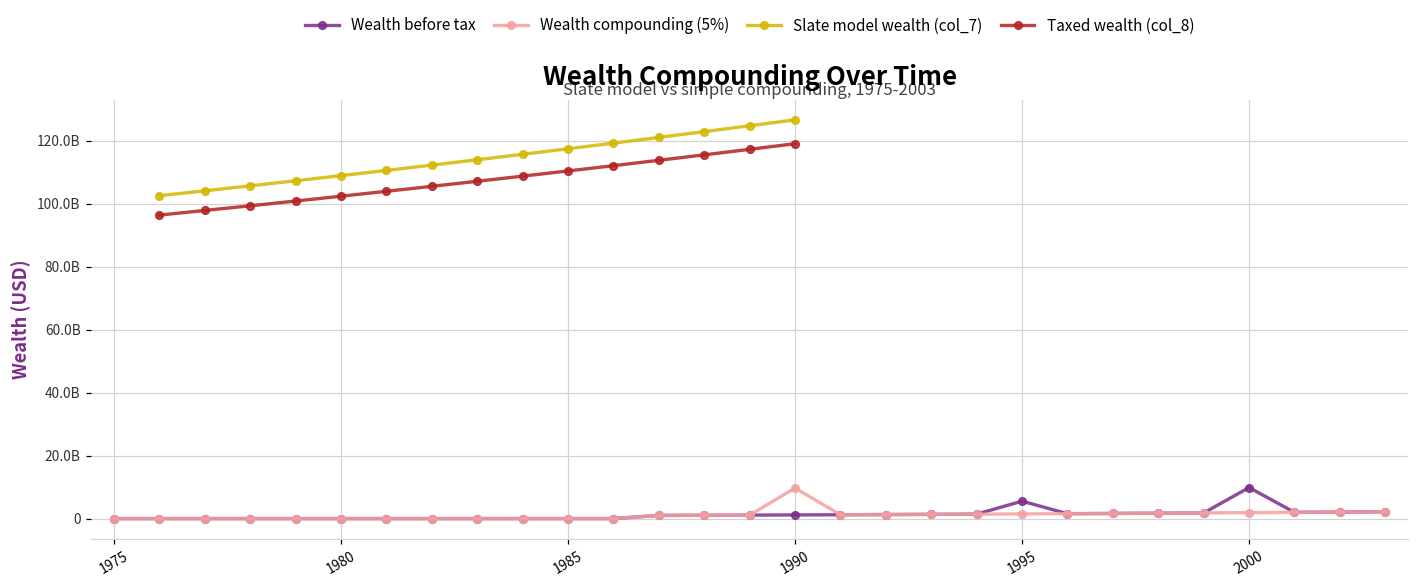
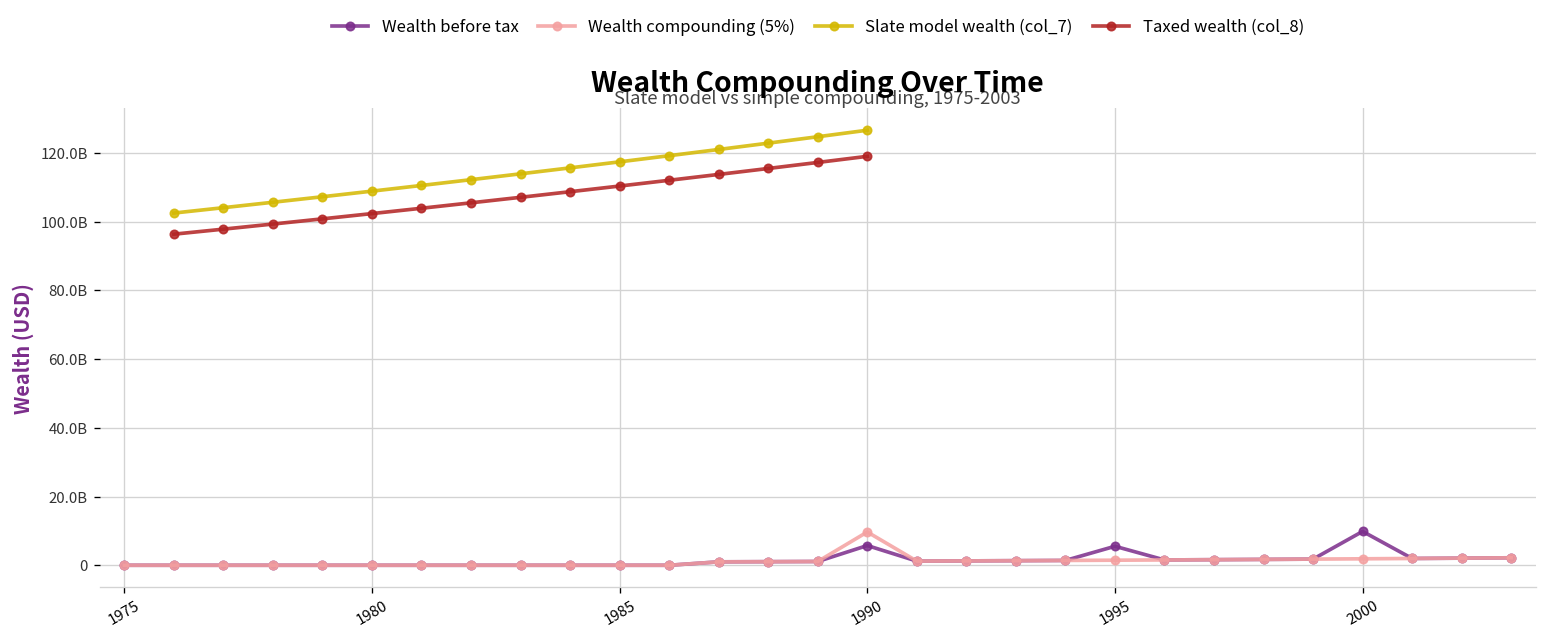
  {
    "Wealth before tax": {
-     "1990": 1000000000,
+     "1990": 6000000000,
      "1995": 6000000000,
      "2000": 10000000000
    },
    "Wealth compounding (5%)": {
      "1990": 10000000000,
      "1995": 1000000000,
      "2000": 2000000000
    },
    "Slate model wealth (col_7)": {
      "1980": 109000000000,
      "1985": 117000000000
    },
    "Taxed wealth (col_8)": {
      "1980": 102000000000,
      "1985": 110000000000,
      "1990": 119000000000
    }
  }
